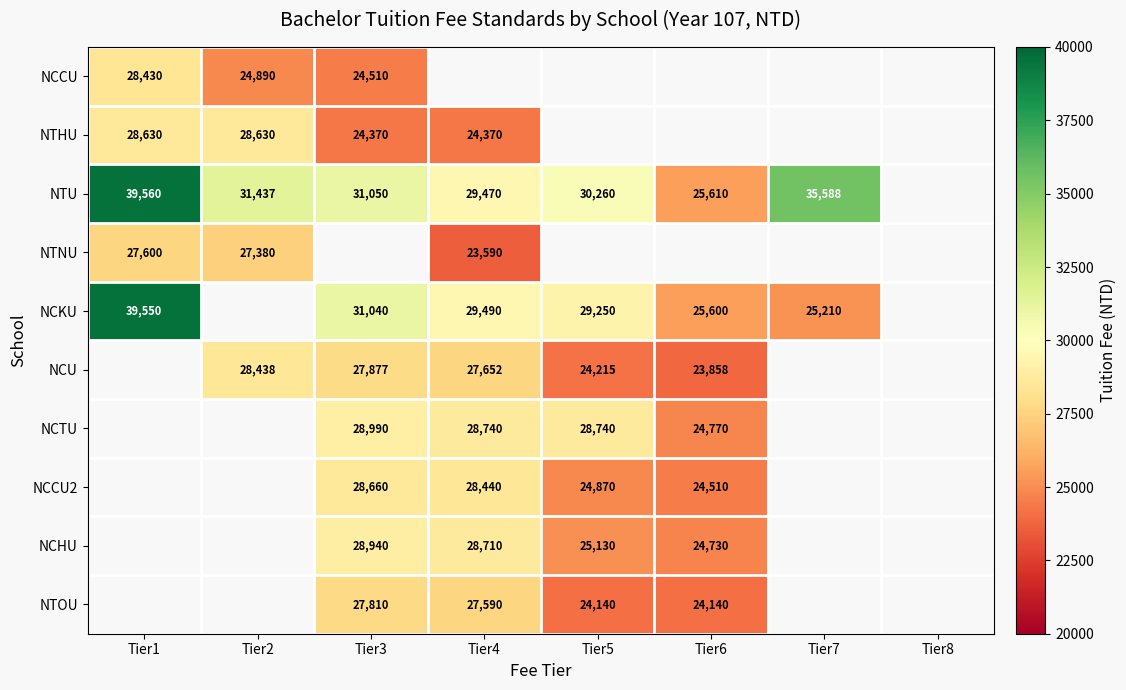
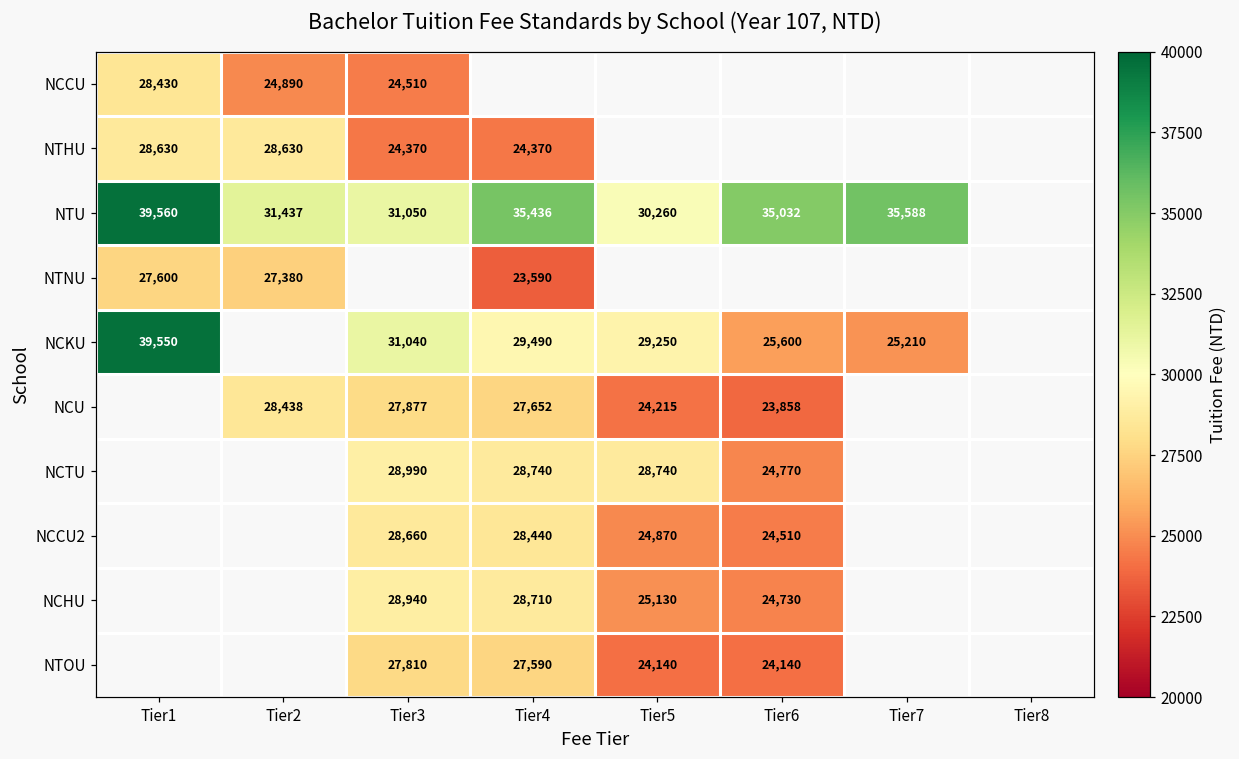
  {
    "NCCU": {
      "Tier1": "28,430",
      "Tier2": "24,890",
      "Tier3": "24,510"
    },
    "NTHU": {
      "Tier1": "28,630",
      "Tier2": "28,630",
      "Tier3": "24,370",
      "Tier4": "24,370"
    },
    "NTU": {
      "Tier1": "39,560",
      "Tier2": "31,437",
      "Tier3": "31,050",
-     "Tier4": "29,470",
+     "Tier4": "35,436",
      "Tier5": "30,260",
-     "Tier6": "25,610",
+     "Tier6": "35,032",
      "Tier7": "35,588"
    },
    "NTNU": {
      "Tier1": "27,600",
      "Tier2": "27,380",
      "Tier4": "23,590"
    },
    "NCKU": {
      "Tier1": "39,550",
      "Tier3": "31,040",
      "Tier4": "29,490",
      "Tier5": "29,250",
      "Tier6": "25,600",
      "Tier7": "25,210"
    },
    "NCU": {
      "Tier2": "28,438",
      "Tier3": "27,877",
      "Tier4": "27,652",
      "Tier5": "24,215",
      "Tier6": "23,858"
    },
    "NCTU": {
      "Tier3": "28,990",
      "Tier4": "28,740",
      "Tier5": "28,740",
      "Tier6": "24,770"
    },
    "NCCU2": {
      "Tier3": "28,660",
      "Tier4": "28,440",
      "Tier5": "24,870",
      "Tier6": "24,510"
    },
    "NCHU": {
      "Tier3": "28,940",
      "Tier4": "28,710",
      "Tier5": "25,130",
      "Tier6": "24,730"
    },
    "NTOU": {
      "Tier3": "27,810",
      "Tier4": "27,590",
      "Tier5": "24,140",
      "Tier6": "24,140"
    }
  }
